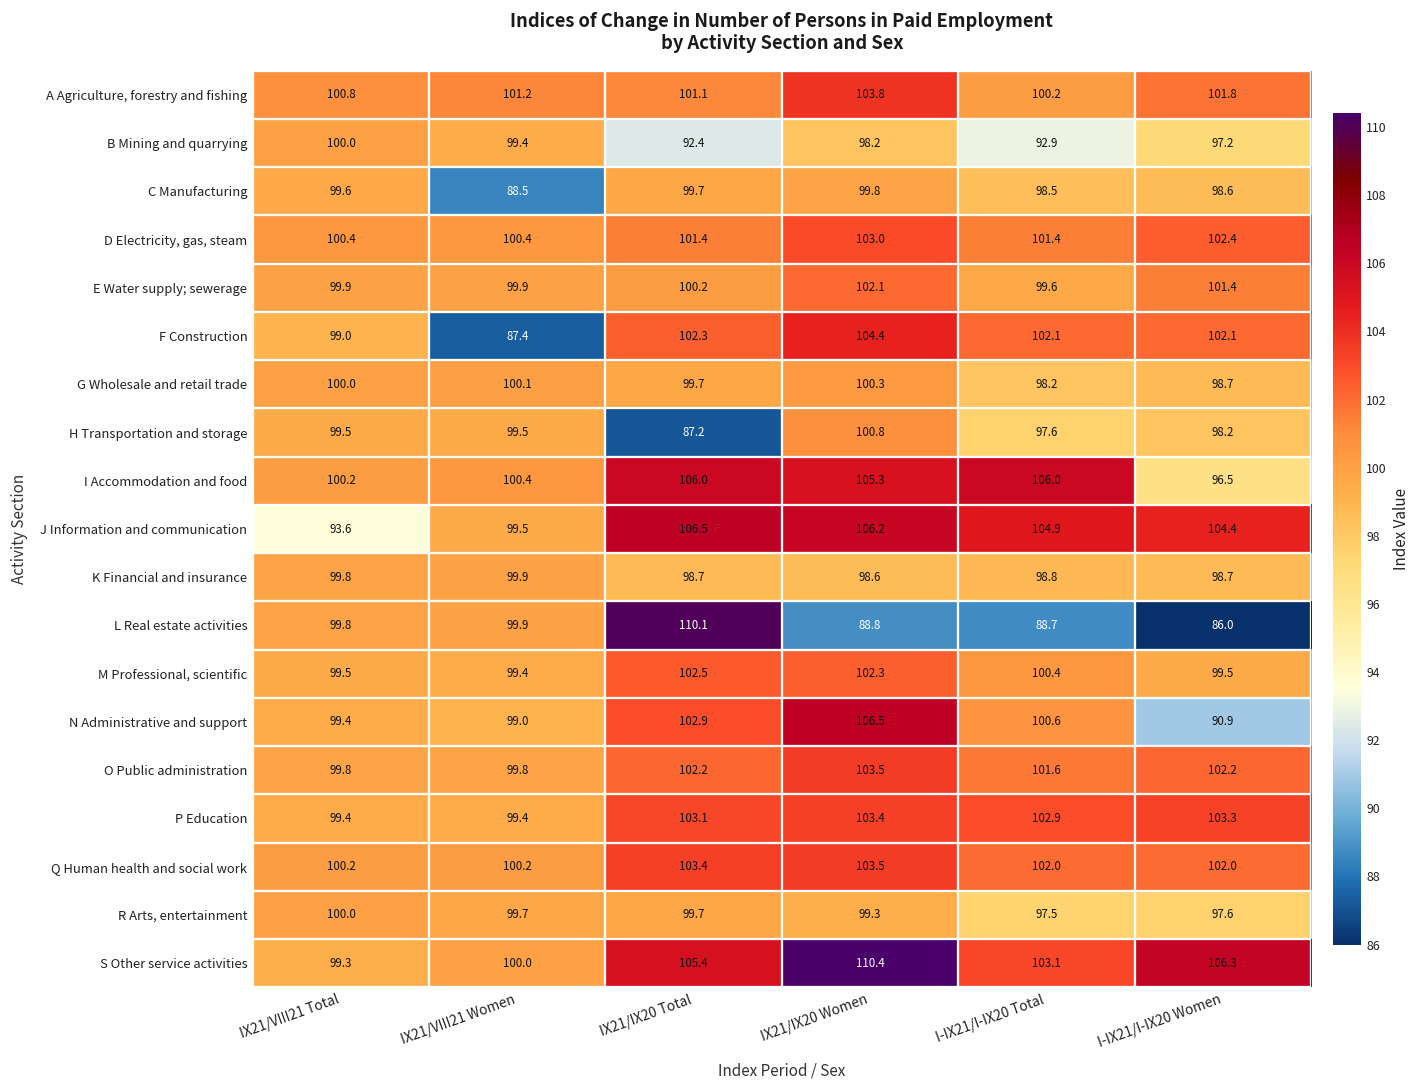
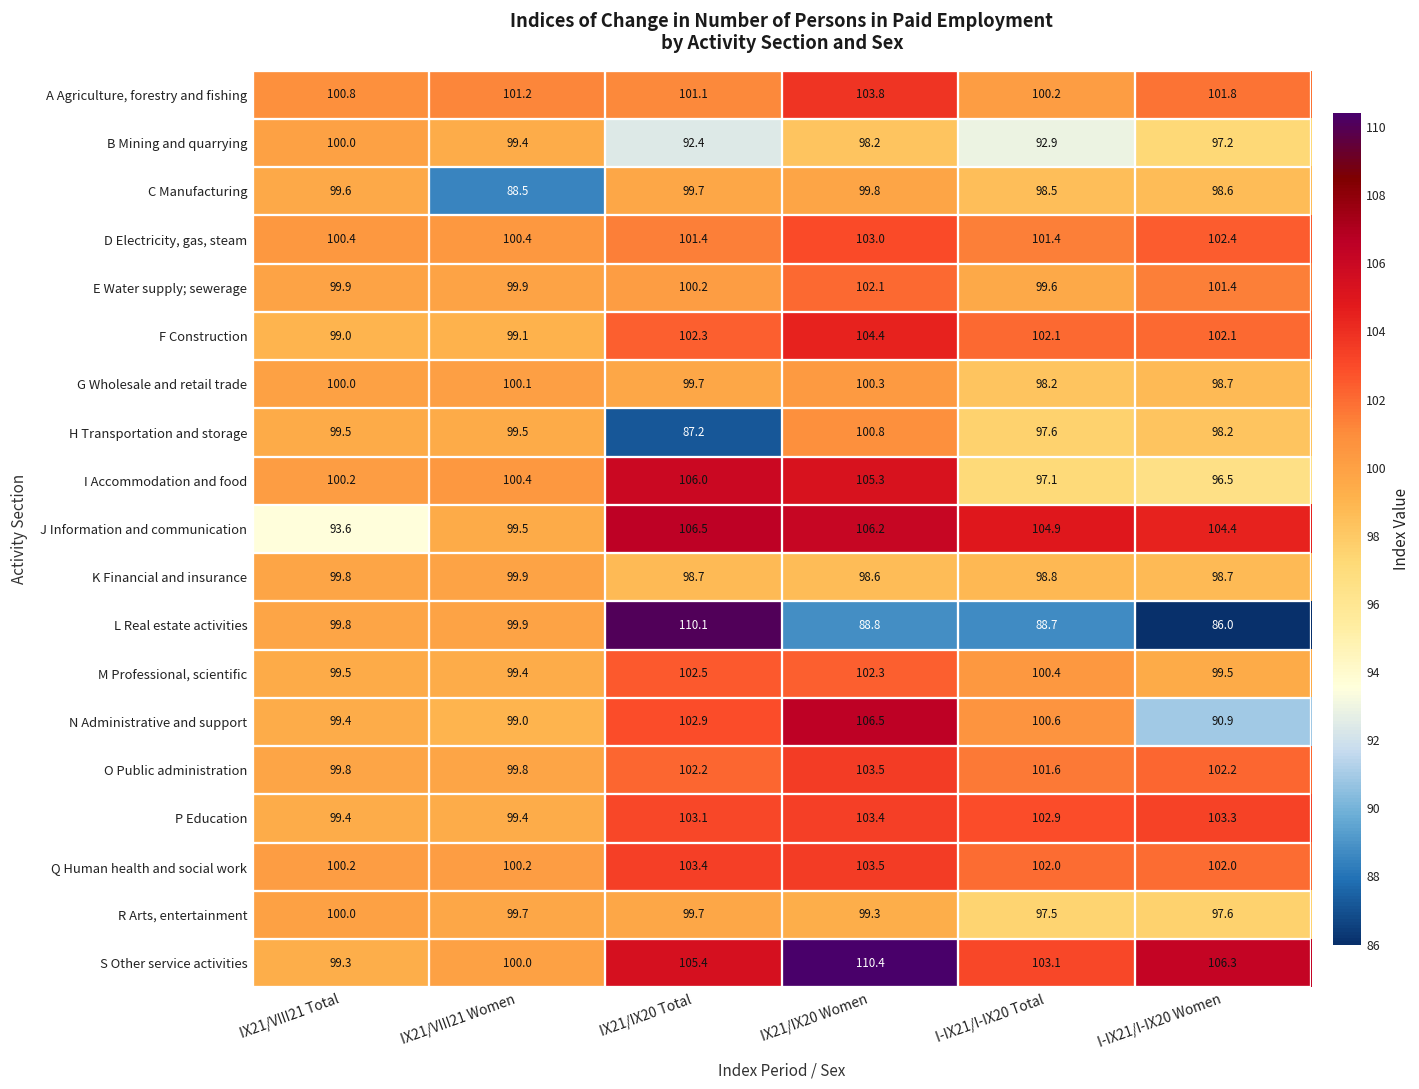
  {
    "A Agriculture, forestry and fishing": {
      "IX21/VIII21 Total": 100.8,
      "IX21/VIII21 Women": 101.2,
      "IX21/IX20 Total": 101.1,
      "IX21/IX20 Women": 103.8,
      "I-IX21/I-IX20 Total": 100.2,
      "I-IX21/I-IX20 Women": 101.8
    },
    "B Mining and quarrying": {
      "IX21/VIII21 Total": 100.0,
      "IX21/VIII21 Women": 99.4,
      "IX21/IX20 Total": 92.4,
      "IX21/IX20 Women": 98.2,
      "I-IX21/I-IX20 Total": 92.9,
      "I-IX21/I-IX20 Women": 97.2
    },
    "C Manufacturing": {
      "IX21/VIII21 Total": 99.6,
      "IX21/VIII21 Women": 88.5,
      "IX21/IX20 Total": 99.7,
      "IX21/IX20 Women": 99.8,
      "I-IX21/I-IX20 Total": 98.5,
      "I-IX21/I-IX20 Women": 98.6
    },
    "D Electricity, gas, steam": {
      "IX21/VIII21 Total": 100.4,
      "IX21/VIII21 Women": 100.4,
      "IX21/IX20 Total": 101.4,
      "IX21/IX20 Women": 103.0,
      "I-IX21/I-IX20 Total": 101.4,
      "I-IX21/I-IX20 Women": 102.4
    },
    "E Water supply; sewerage": {
      "IX21/VIII21 Total": 99.9,
      "IX21/VIII21 Women": 99.9,
      "IX21/IX20 Total": 100.2,
      "IX21/IX20 Women": 102.1,
      "I-IX21/I-IX20 Total": 99.6,
      "I-IX21/I-IX20 Women": 101.4
    },
    "F Construction": {
      "IX21/VIII21 Total": 99.0,
-     "IX21/VIII21 Women": 87.4,
+     "IX21/VIII21 Women": 99.1,
      "IX21/IX20 Total": 102.3,
      "IX21/IX20 Women": 104.4,
      "I-IX21/I-IX20 Total": 102.1,
      "I-IX21/I-IX20 Women": 102.1
    },
    "G Wholesale and retail trade": {
      "IX21/VIII21 Total": 100.0,
      "IX21/VIII21 Women": 100.1,
      "IX21/IX20 Total": 99.7,
      "IX21/IX20 Women": 100.3,
      "I-IX21/I-IX20 Total": 98.2,
      "I-IX21/I-IX20 Women": 98.7
    },
    "H Transportation and storage": {
      "IX21/VIII21 Total": 99.5,
      "IX21/VIII21 Women": 99.5,
      "IX21/IX20 Total": 87.2,
      "IX21/IX20 Women": 100.8,
      "I-IX21/I-IX20 Total": 97.6,
      "I-IX21/I-IX20 Women": 98.2
    },
    "I Accommodation and food": {
      "IX21/VIII21 Total": 100.2,
      "IX21/VIII21 Women": 100.4,
      "IX21/IX20 Total": 106.0,
      "IX21/IX20 Women": 105.3,
-     "I-IX21/I-IX20 Total": 106.0,
+     "I-IX21/I-IX20 Total": 97.1,
      "I-IX21/I-IX20 Women": 96.5
    },
    "J Information and communication": {
      "IX21/VIII21 Total": 93.6,
      "IX21/VIII21 Women": 99.5,
      "IX21/IX20 Total": 106.5,
      "IX21/IX20 Women": 106.2,
      "I-IX21/I-IX20 Total": 104.9,
      "I-IX21/I-IX20 Women": 104.4
    },
    "K Financial and insurance": {
      "IX21/VIII21 Total": 99.8,
      "IX21/VIII21 Women": 99.9,
      "IX21/IX20 Total": 98.7,
      "IX21/IX20 Women": 98.6,
      "I-IX21/I-IX20 Total": 98.8,
      "I-IX21/I-IX20 Women": 98.7
    },
    "L Real estate activities": {
      "IX21/VIII21 Total": 99.8,
      "IX21/VIII21 Women": 99.9,
      "IX21/IX20 Total": 110.1,
      "IX21/IX20 Women": 88.8,
      "I-IX21/I-IX20 Total": 88.7,
      "I-IX21/I-IX20 Women": 86.0
    },
    "M Professional, scientific": {
      "IX21/VIII21 Total": 99.5,
      "IX21/VIII21 Women": 99.4,
      "IX21/IX20 Total": 102.5,
      "IX21/IX20 Women": 102.3,
      "I-IX21/I-IX20 Total": 100.4,
      "I-IX21/I-IX20 Women": 99.5
    },
    "N Administrative and support": {
      "IX21/VIII21 Total": 99.4,
      "IX21/VIII21 Women": 99.0,
      "IX21/IX20 Total": 102.9,
      "IX21/IX20 Women": 106.5,
      "I-IX21/I-IX20 Total": 100.6,
      "I-IX21/I-IX20 Women": 90.9
    },
    "O Public administration": {
      "IX21/VIII21 Total": 99.8,
      "IX21/VIII21 Women": 99.8,
      "IX21/IX20 Total": 102.2,
      "IX21/IX20 Women": 103.5,
      "I-IX21/I-IX20 Total": 101.6,
      "I-IX21/I-IX20 Women": 102.2
    },
    "P Education": {
      "IX21/VIII21 Total": 99.4,
      "IX21/VIII21 Women": 99.4,
      "IX21/IX20 Total": 103.1,
      "IX21/IX20 Women": 103.4,
      "I-IX21/I-IX20 Total": 102.9,
      "I-IX21/I-IX20 Women": 103.3
    },
    "Q Human health and social work": {
      "IX21/VIII21 Total": 100.2,
      "IX21/VIII21 Women": 100.2,
      "IX21/IX20 Total": 103.4,
      "IX21/IX20 Women": 103.5,
      "I-IX21/I-IX20 Total": 102.0,
      "I-IX21/I-IX20 Women": 102.0
    },
    "R Arts, entertainment": {
      "IX21/VIII21 Total": 100.0,
      "IX21/VIII21 Women": 99.7,
      "IX21/IX20 Total": 99.7,
      "IX21/IX20 Women": 99.3,
      "I-IX21/I-IX20 Total": 97.5,
      "I-IX21/I-IX20 Women": 97.6
    },
    "S Other service activities": {
      "IX21/VIII21 Total": 99.3,
      "IX21/VIII21 Women": 100.0,
      "IX21/IX20 Total": 105.4,
      "IX21/IX20 Women": 110.4,
      "I-IX21/I-IX20 Total": 103.1,
      "I-IX21/I-IX20 Women": 106.3
    }
  }
